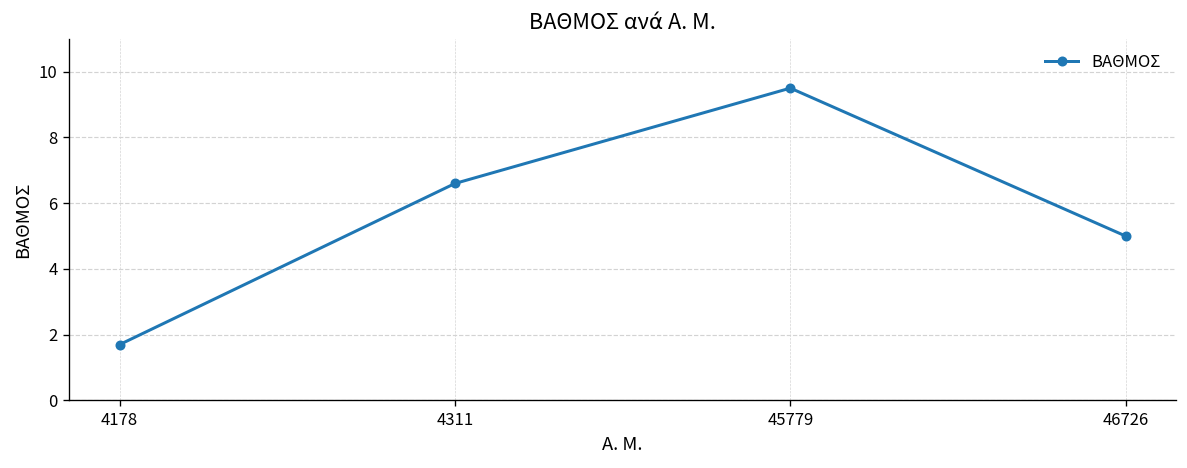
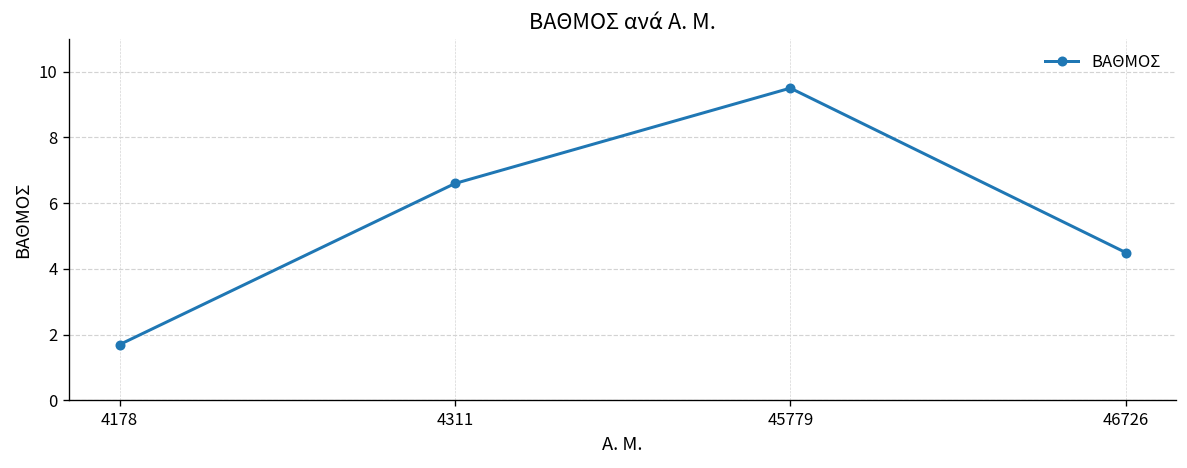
  {
    "4178": 1.7,
    "4311": 6.6,
    "45779": 9.5,
-   "46726": 5.0
+   "46726": 4.5
  }
